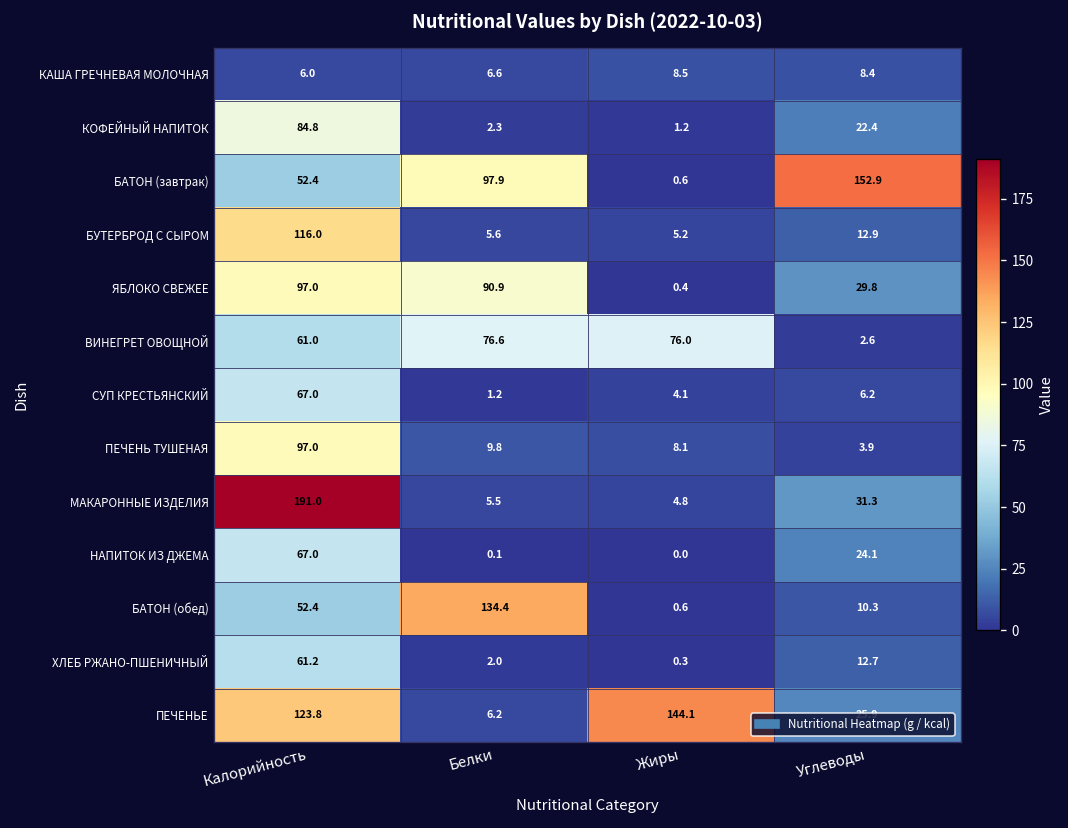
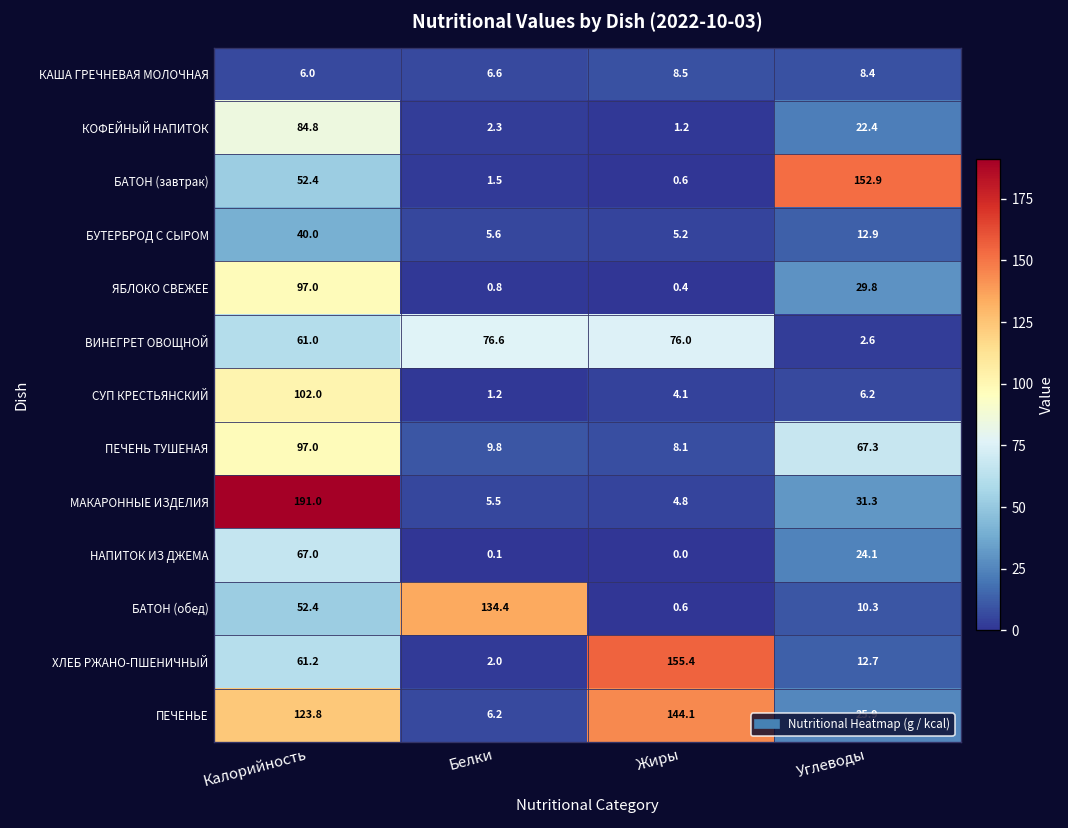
  {
    "КАША ГРЕЧНЕВАЯ МОЛОЧНАЯ": {
      "Калорийность": 6.0,
      "Белки": 6.6,
      "Жиры": 8.5,
      "Углеводы": 8.4
    },
    "КОФЕЙНЫЙ НАПИТОК": {
      "Калорийность": 84.8,
      "Белки": 2.3,
      "Жиры": 1.2,
      "Углеводы": 22.4
    },
    "БАТОН (завтрак)": {
      "Калорийность": 52.4,
-     "Белки": 97.9,
+     "Белки": 1.5,
      "Жиры": 0.6,
      "Углеводы": 152.9
    },
    "БУТЕРБРОД С СЫРОМ": {
-     "Калорийность": 116.0,
+     "Калорийность": 40.0,
      "Белки": 5.6,
      "Жиры": 5.2,
      "Углеводы": 12.9
    },
    "ЯБЛОКО СВЕЖЕЕ": {
      "Калорийность": 97.0,
-     "Белки": 90.9,
+     "Белки": 0.8,
      "Жиры": 0.4,
      "Углеводы": 29.8
    },
    "ВИНЕГРЕТ ОВОЩНОЙ": {
      "Калорийность": 61.0,
      "Белки": 76.6,
      "Жиры": 76.0,
      "Углеводы": 2.6
    },
    "СУП КРЕСТЬЯНСКИЙ": {
-     "Калорийность": 67.0,
+     "Калорийность": 102.0,
      "Белки": 1.2,
      "Жиры": 4.1,
      "Углеводы": 6.2
    },
    "ПЕЧЕНЬ ТУШЕНАЯ": {
      "Калорийность": 97.0,
      "Белки": 9.8,
      "Жиры": 8.1,
-     "Углеводы": 3.9
+     "Углеводы": 67.3
    },
    "МАКАРОННЫЕ ИЗДЕЛИЯ": {
      "Калорийность": 191.0,
      "Белки": 5.5,
      "Жиры": 4.8,
      "Углеводы": 31.3
    },
    "НАПИТОК ИЗ ДЖЕМА": {
      "Калорийность": 67.0,
      "Белки": 0.1,
      "Жиры": 0.0,
      "Углеводы": 24.1
    },
    "БАТОН (обед)": {
      "Калорийность": 52.4,
      "Белки": 134.4,
      "Жиры": 0.6,
      "Углеводы": 10.3
    },
    "ХЛЕБ РЖАНО-ПШЕНИЧНЫЙ": {
      "Калорийность": 61.2,
      "Белки": 2.0,
-     "Жиры": 0.3,
+     "Жиры": 155.4,
      "Углеводы": 12.7
    },
    "ПЕЧЕНЬЕ": {
      "Калорийность": 123.8,
      "Белки": 6.2,
      "Жиры": 144.1
    }
  }
